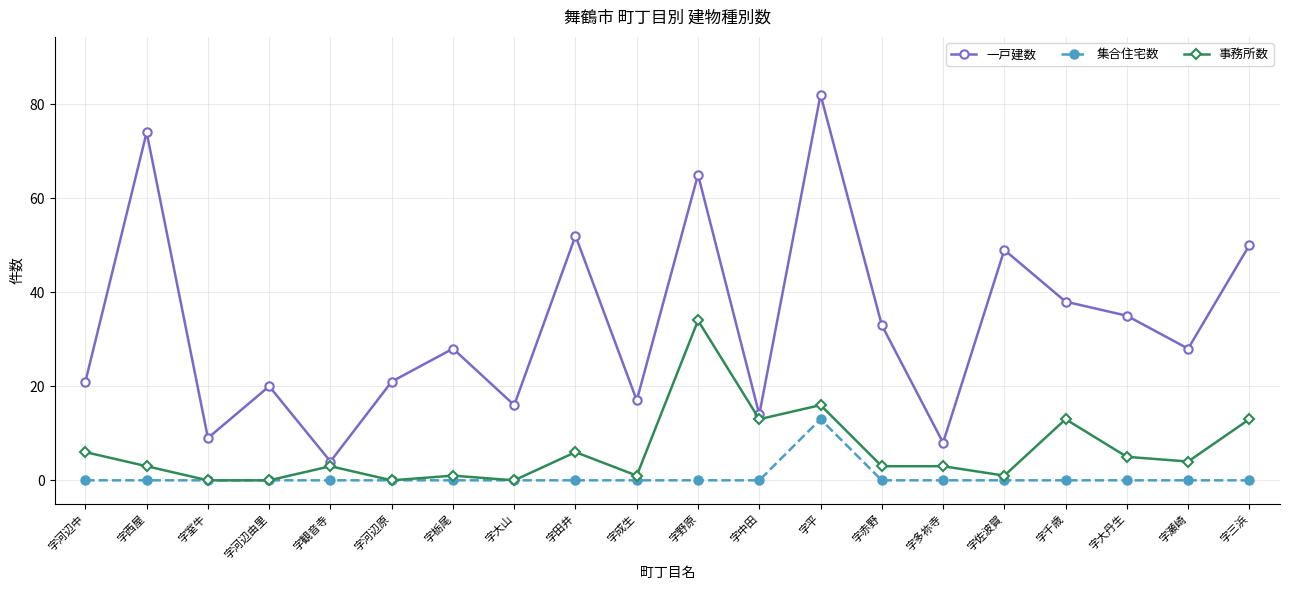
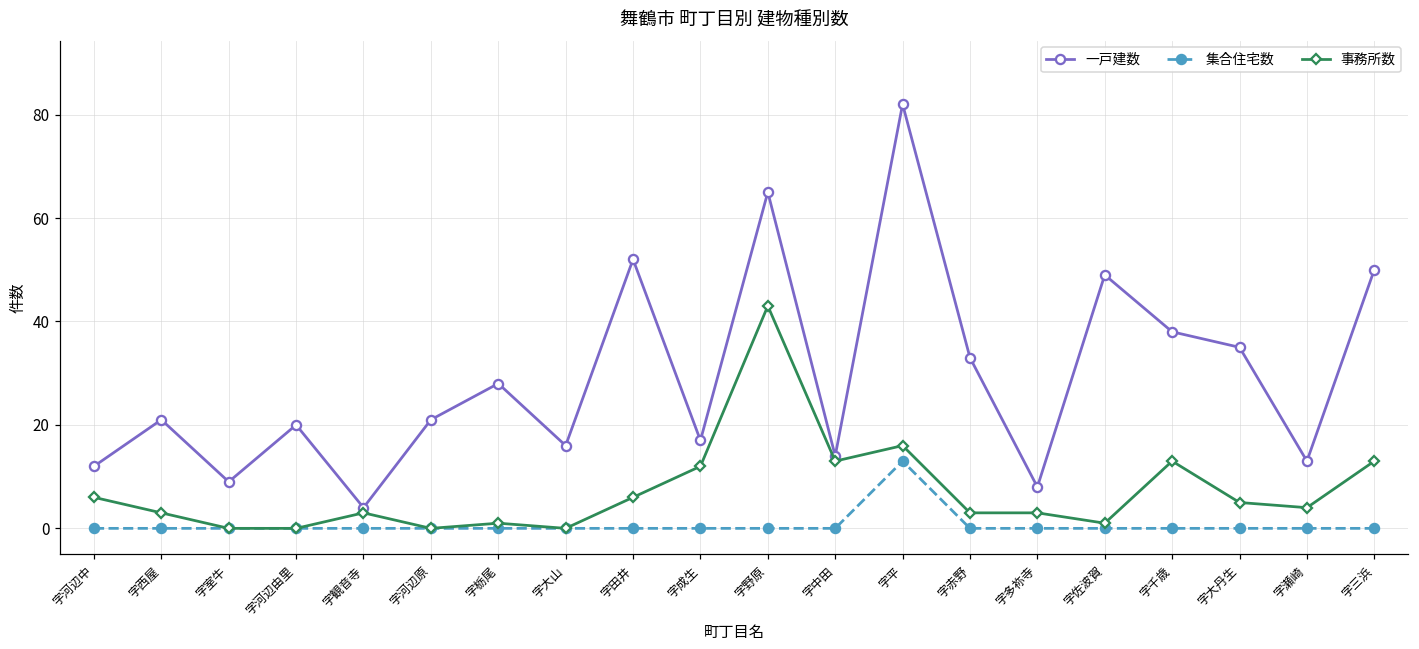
  {
    "一戸建数": {
-     "字河辺中": 21,
-     "字西屋": 74,
+     "字河辺中": 12,
+     "字西屋": 21,
      "字室牛": 9,
      "字河辺由里": 20,
      "字観音寺": 4,
      "字河辺原": 21,
      "字栃尾": 28,
      "字大山": 16,
      "字田井": 52,
      "字成生": 17,
      "字野原": 65,
      "字中田": 14,
      "字平": 82,
      "字赤野": 33,
      "字多祢寺": 8,
      "字佐波賀": 49,
      "字千歳": 38,
      "字大丹生": 35,
-     "字瀬崎": 28,
+     "字瀬崎": 13,
      "字三浜": 50
    },
    "集合住宅数": {
      "字河辺中": 0,
      "字西屋": 0,
      "字観音寺": 0,
      "字栃尾": 0,
      "字田井": 0,
      "字成生": 0,
      "字野原": 0,
      "字中田": 0,
      "字平": 13,
      "字赤野": 0,
      "字多祢寺": 0,
      "字佐波賀": 0,
      "字千歳": 0,
      "字大丹生": 0,
      "字瀬崎": 0,
      "字三浜": 0
    },
    "事務所数": {
      "字河辺中": 6,
      "字西屋": 3,
      "字観音寺": 3,
      "字栃尾": 1,
      "字田井": 6,
-     "字成生": 1,
-     "字野原": 34,
+     "字成生": 12,
+     "字野原": 43,
      "字中田": 13,
      "字平": 16,
      "字赤野": 3,
      "字多祢寺": 3,
      "字佐波賀": 1,
      "字千歳": 13,
      "字大丹生": 5,
      "字瀬崎": 4,
      "字三浜": 13
    }
  }
